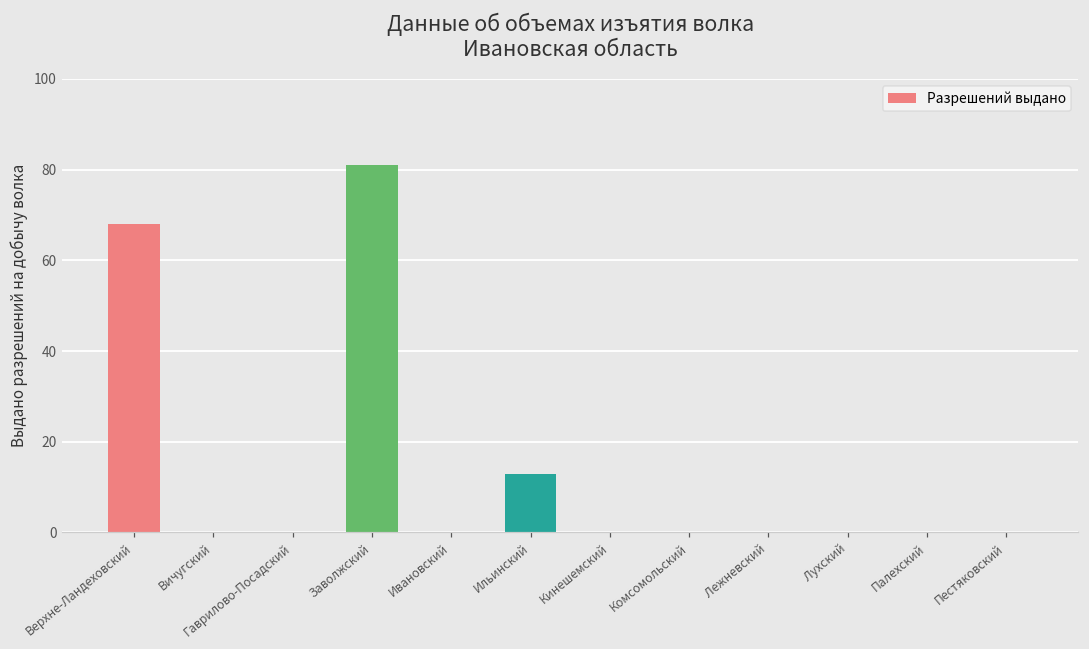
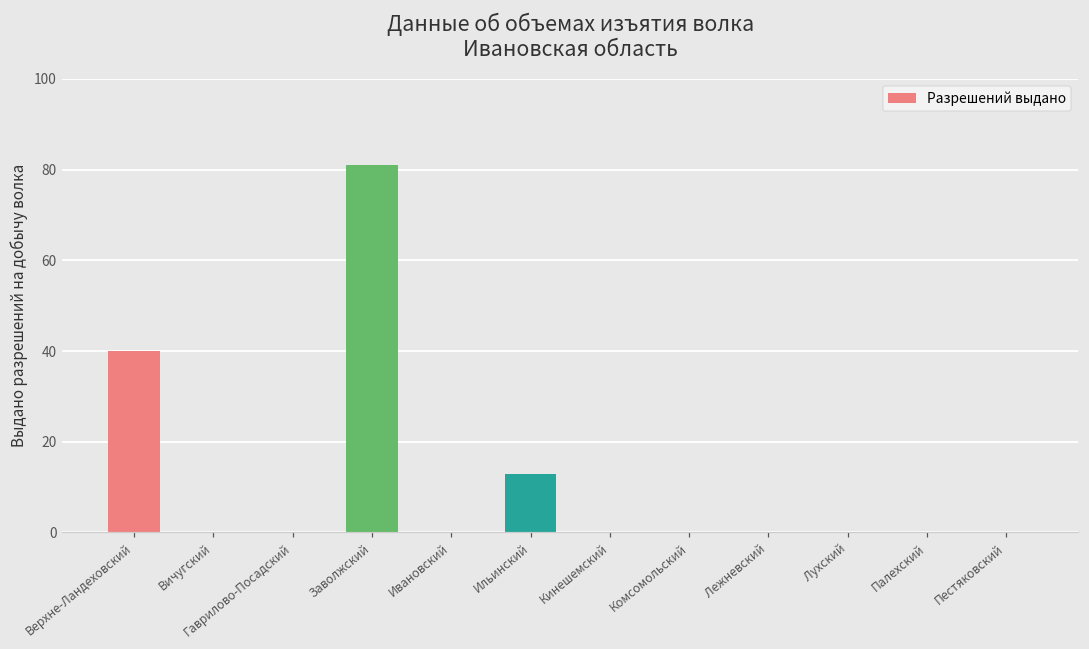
  {
-   "Верхне-Ландеховский": 68,
+   "Верхне-Ландеховский": 40,
    "Вичугский": 0,
    "Гаврилово-Посадский": 0,
    "Заволжский": 81,
    "Ивановский": 0,
    "Ильинский": 13,
    "Кинешемский": 0,
    "Комсомольский": 0,
    "Лежневский": 0,
    "Лухский": 0,
    "Палехский": 0,
    "Пестяковский": 0
  }
